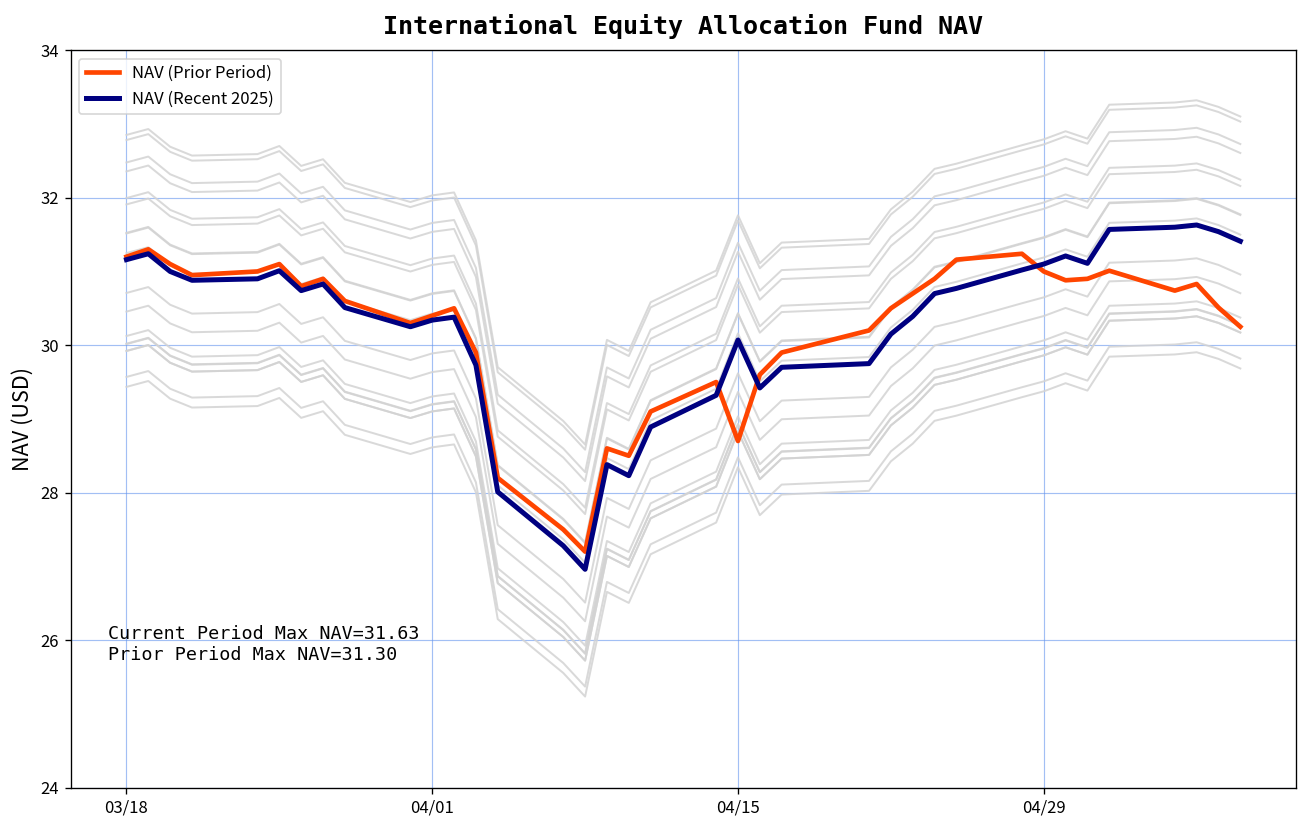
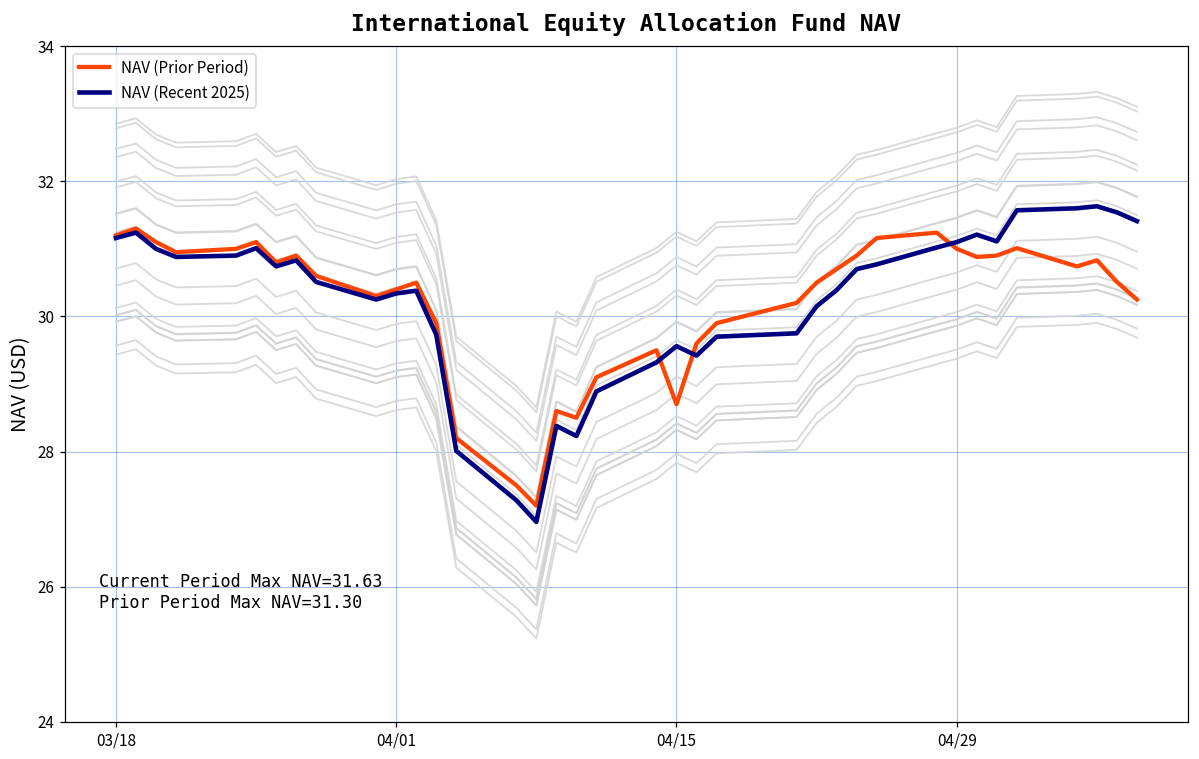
  {
    "NAV (Prior Period)": {
      "04/15": 28.7,
      "04/29": 31.0
    },
    "NAV (Recent 2025)": {
      "04/01": 30.3,
-     "04/15": 30.1,
+     "04/15": 29.6,
      "04/29": 31.1
    }
  }
